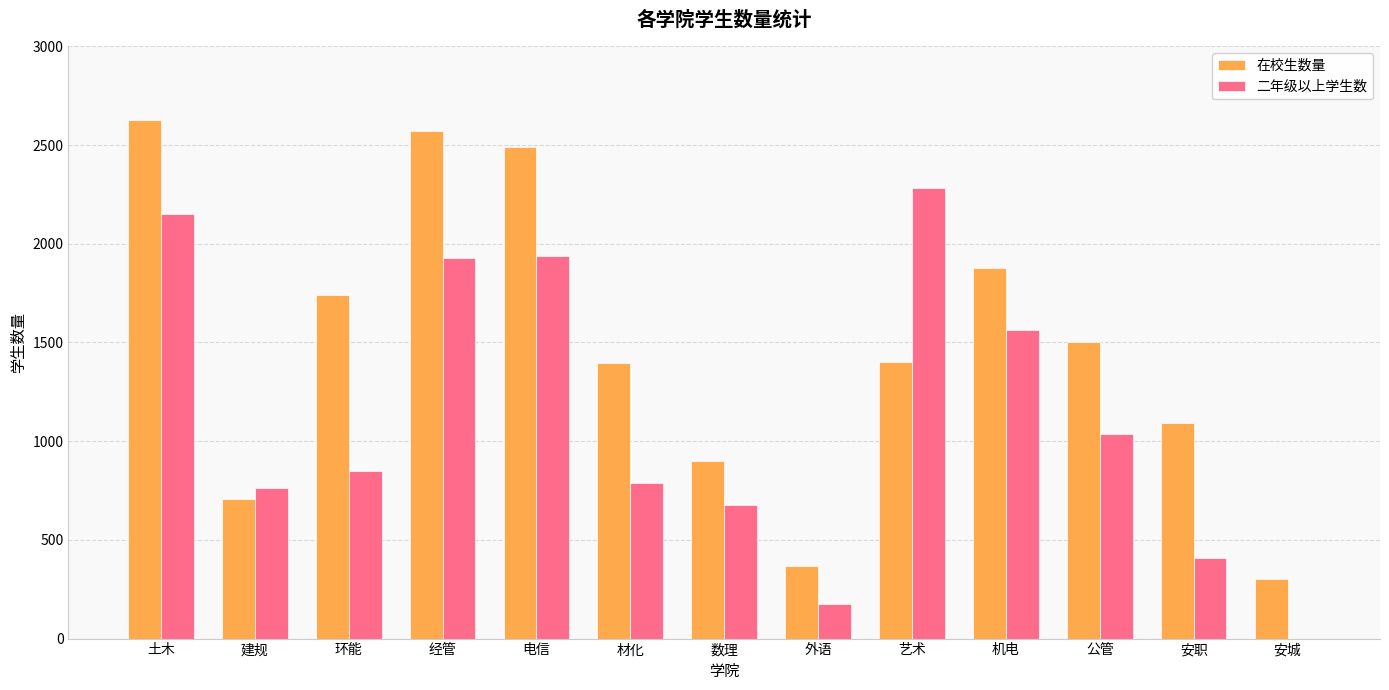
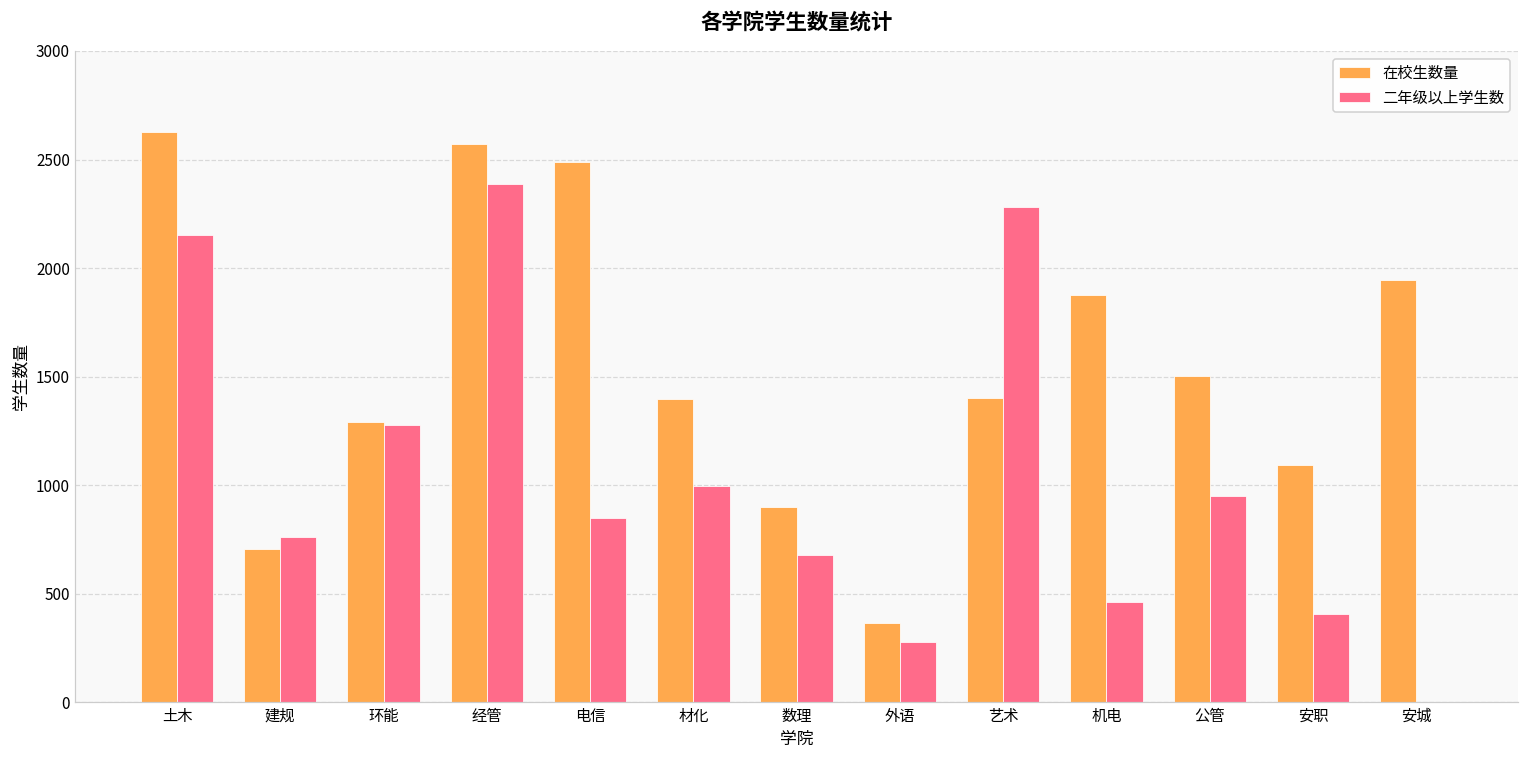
  {
    "在校生数量": {
      "土木": 2630,
      "建规": 710,
-     "环能": 1740,
+     "环能": 1290,
      "经管": 2570,
      "电信": 2490,
      "材化": 1400,
      "数理": 900,
      "外语": 370,
      "艺术": 1400,
      "机电": 1880,
      "公管": 1500,
      "安职": 1090,
-     "安城": 300
+     "安城": 1940
    },
    "二年级以上学生数": {
      "土木": 2150,
      "建规": 760,
-     "环能": 850,
-     "经管": 1930,
-     "电信": 1940,
-     "材化": 790,
+     "环能": 1280,
+     "经管": 2390,
+     "电信": 850,
+     "材化": 1000,
      "数理": 680,
-     "外语": 170,
+     "外语": 280,
      "艺术": 2280,
-     "机电": 1560,
-     "公管": 1040,
+     "机电": 460,
+     "公管": 950,
      "安职": 410,
      "安城": 0
    }
  }
